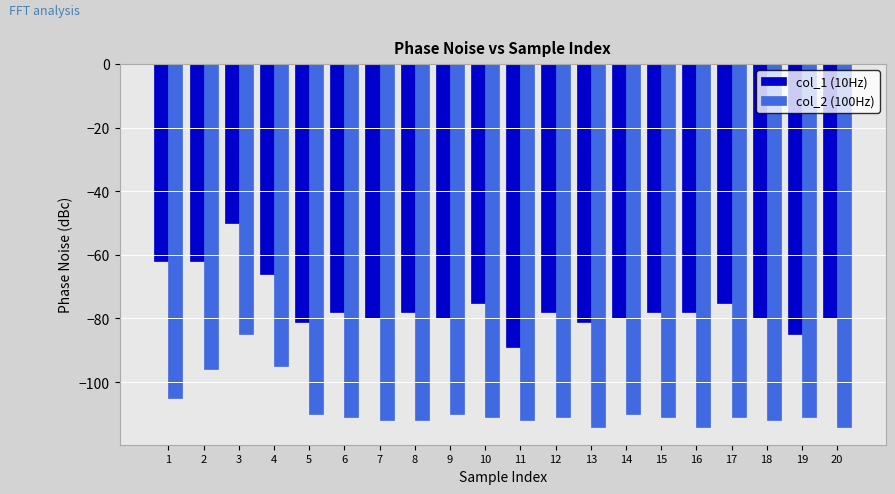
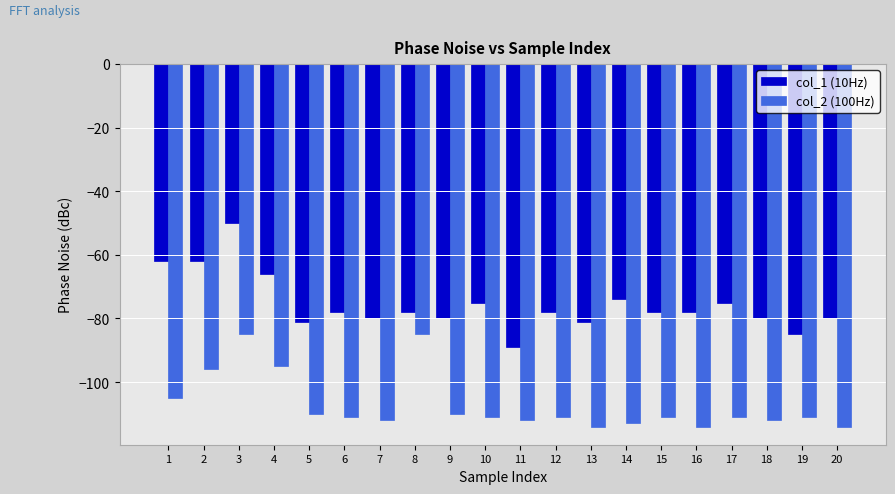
  {
    "col_1 (10Hz)": {
      "1": -62,
      "2": -62,
      "3": -50,
      "4": -66,
      "5": -81,
      "6": -78,
      "7": -80,
      "8": -78,
      "9": -80,
      "10": -75,
      "11": -89,
      "12": -78,
      "13": -81,
-     "14": -80,
+     "14": -74,
      "15": -78,
      "16": -78,
      "17": -75,
      "18": -80,
      "19": -85,
      "20": -80
    },
    "col_2 (100Hz)": {
      "1": -105,
      "2": -96,
      "3": -85,
      "4": -95,
      "5": -110,
      "6": -111,
      "7": -112,
-     "8": -112,
+     "8": -85,
      "9": -110,
      "10": -111,
      "11": -112,
      "12": -111,
      "13": -114,
-     "14": -110,
+     "14": -113,
      "15": -111,
      "16": -114,
      "17": -111,
      "18": -112,
      "19": -111,
      "20": -114
    }
  }
